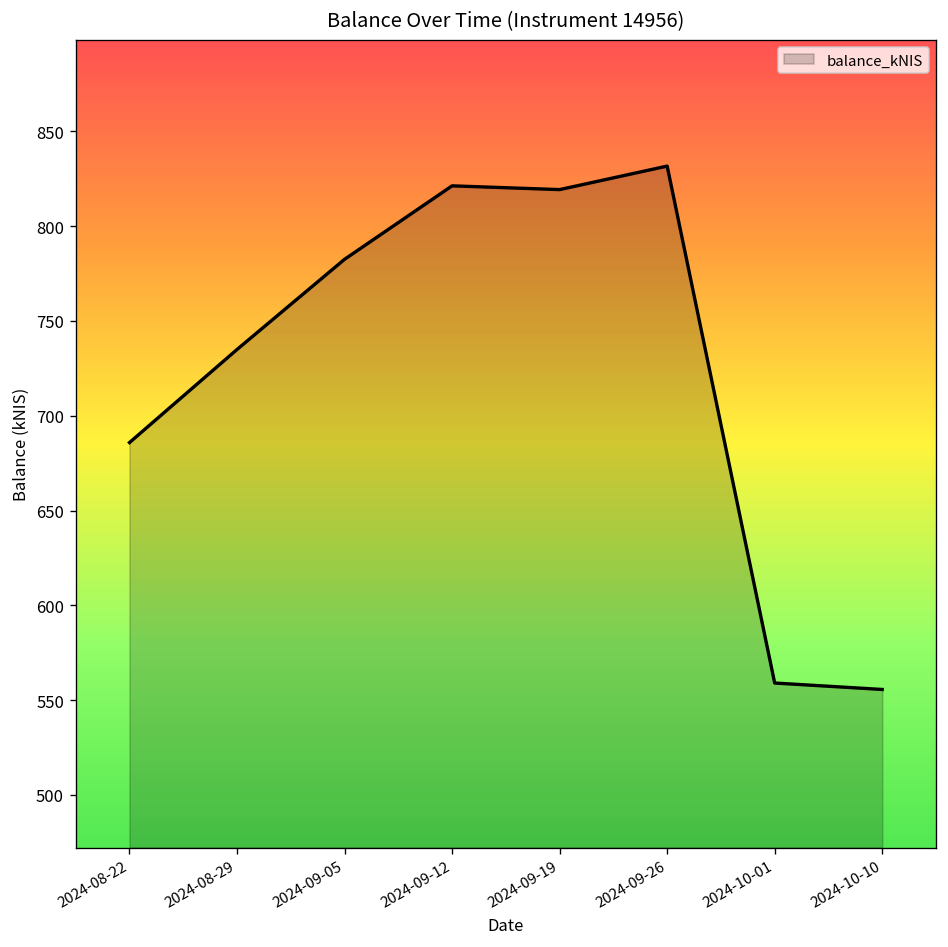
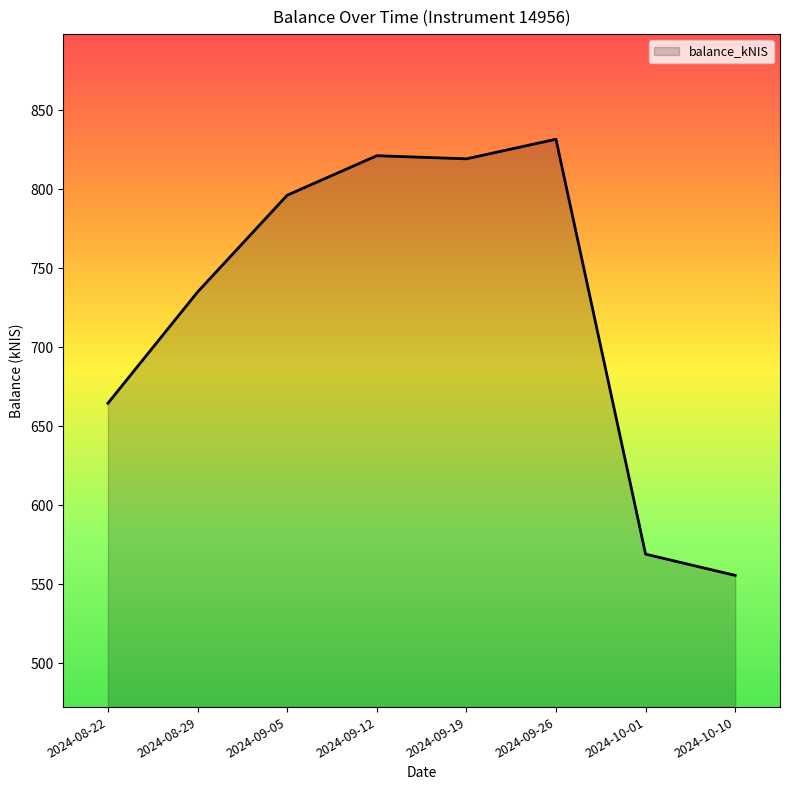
  {
-   "2024-08-22": 686,
+   "2024-08-22": 665,
    "2024-08-29": 735,
-   "2024-09-05": 783,
+   "2024-09-05": 796,
    "2024-09-12": 821,
    "2024-09-19": 819,
    "2024-09-26": 832,
-   "2024-10-01": 559,
+   "2024-10-01": 569,
    "2024-10-10": 556
  }
